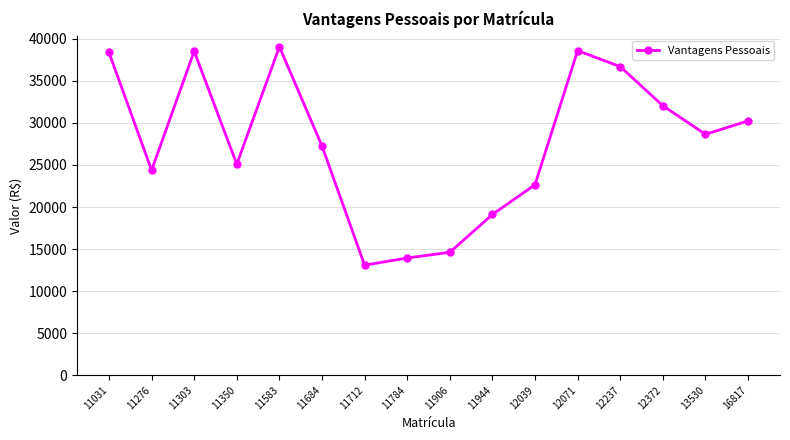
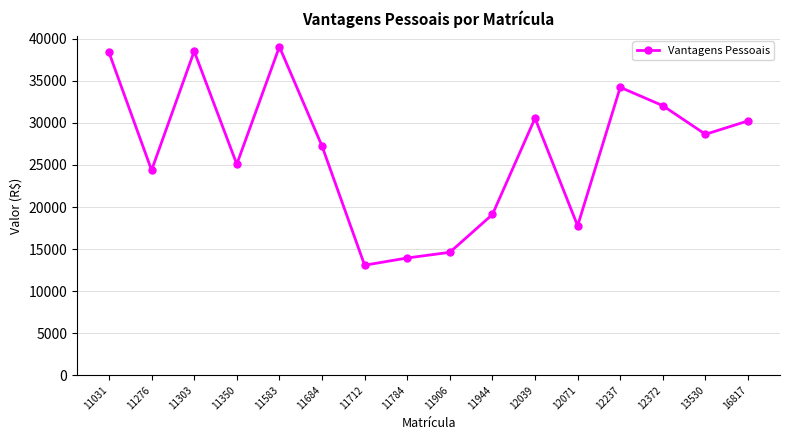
  {
    "11031": 38000,
    "11276": 24000,
    "11303": 39000,
    "11350": 25000,
    "11583": 39000,
    "11684": 27000,
    "11712": 13000,
    "11784": 14000,
    "11906": 15000,
    "11944": 19000,
-   "12039": 23000,
-   "12071": 39000,
-   "12237": 37000,
+   "12039": 31000,
+   "12071": 18000,
+   "12237": 34000,
    "12372": 32000,
    "13530": 29000,
    "16817": 30000
  }
